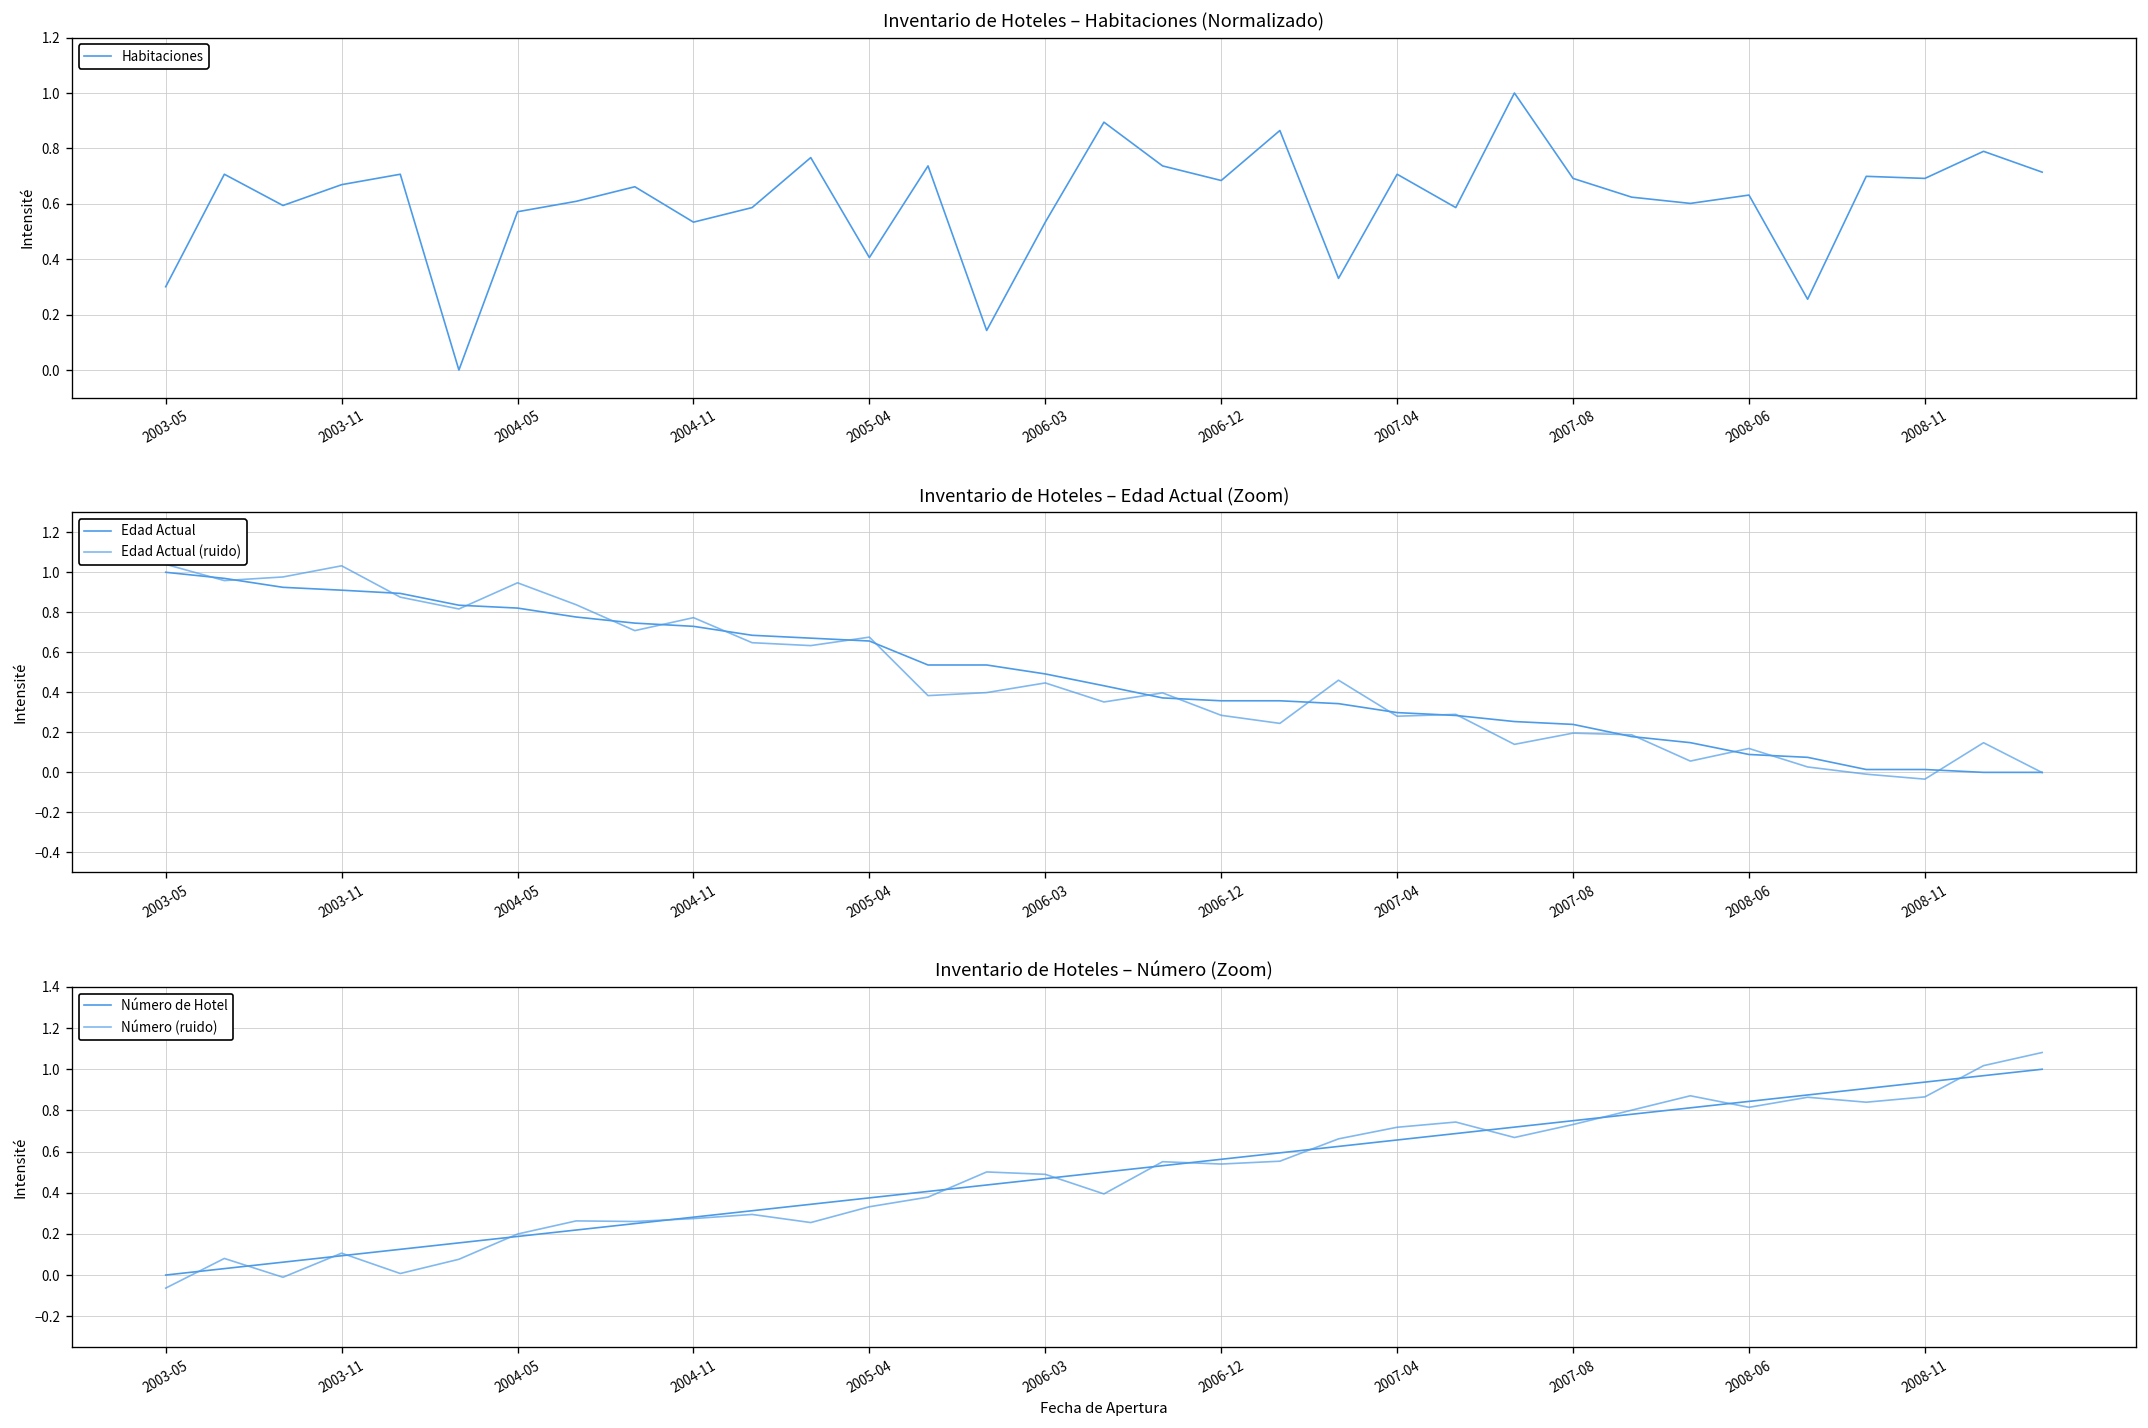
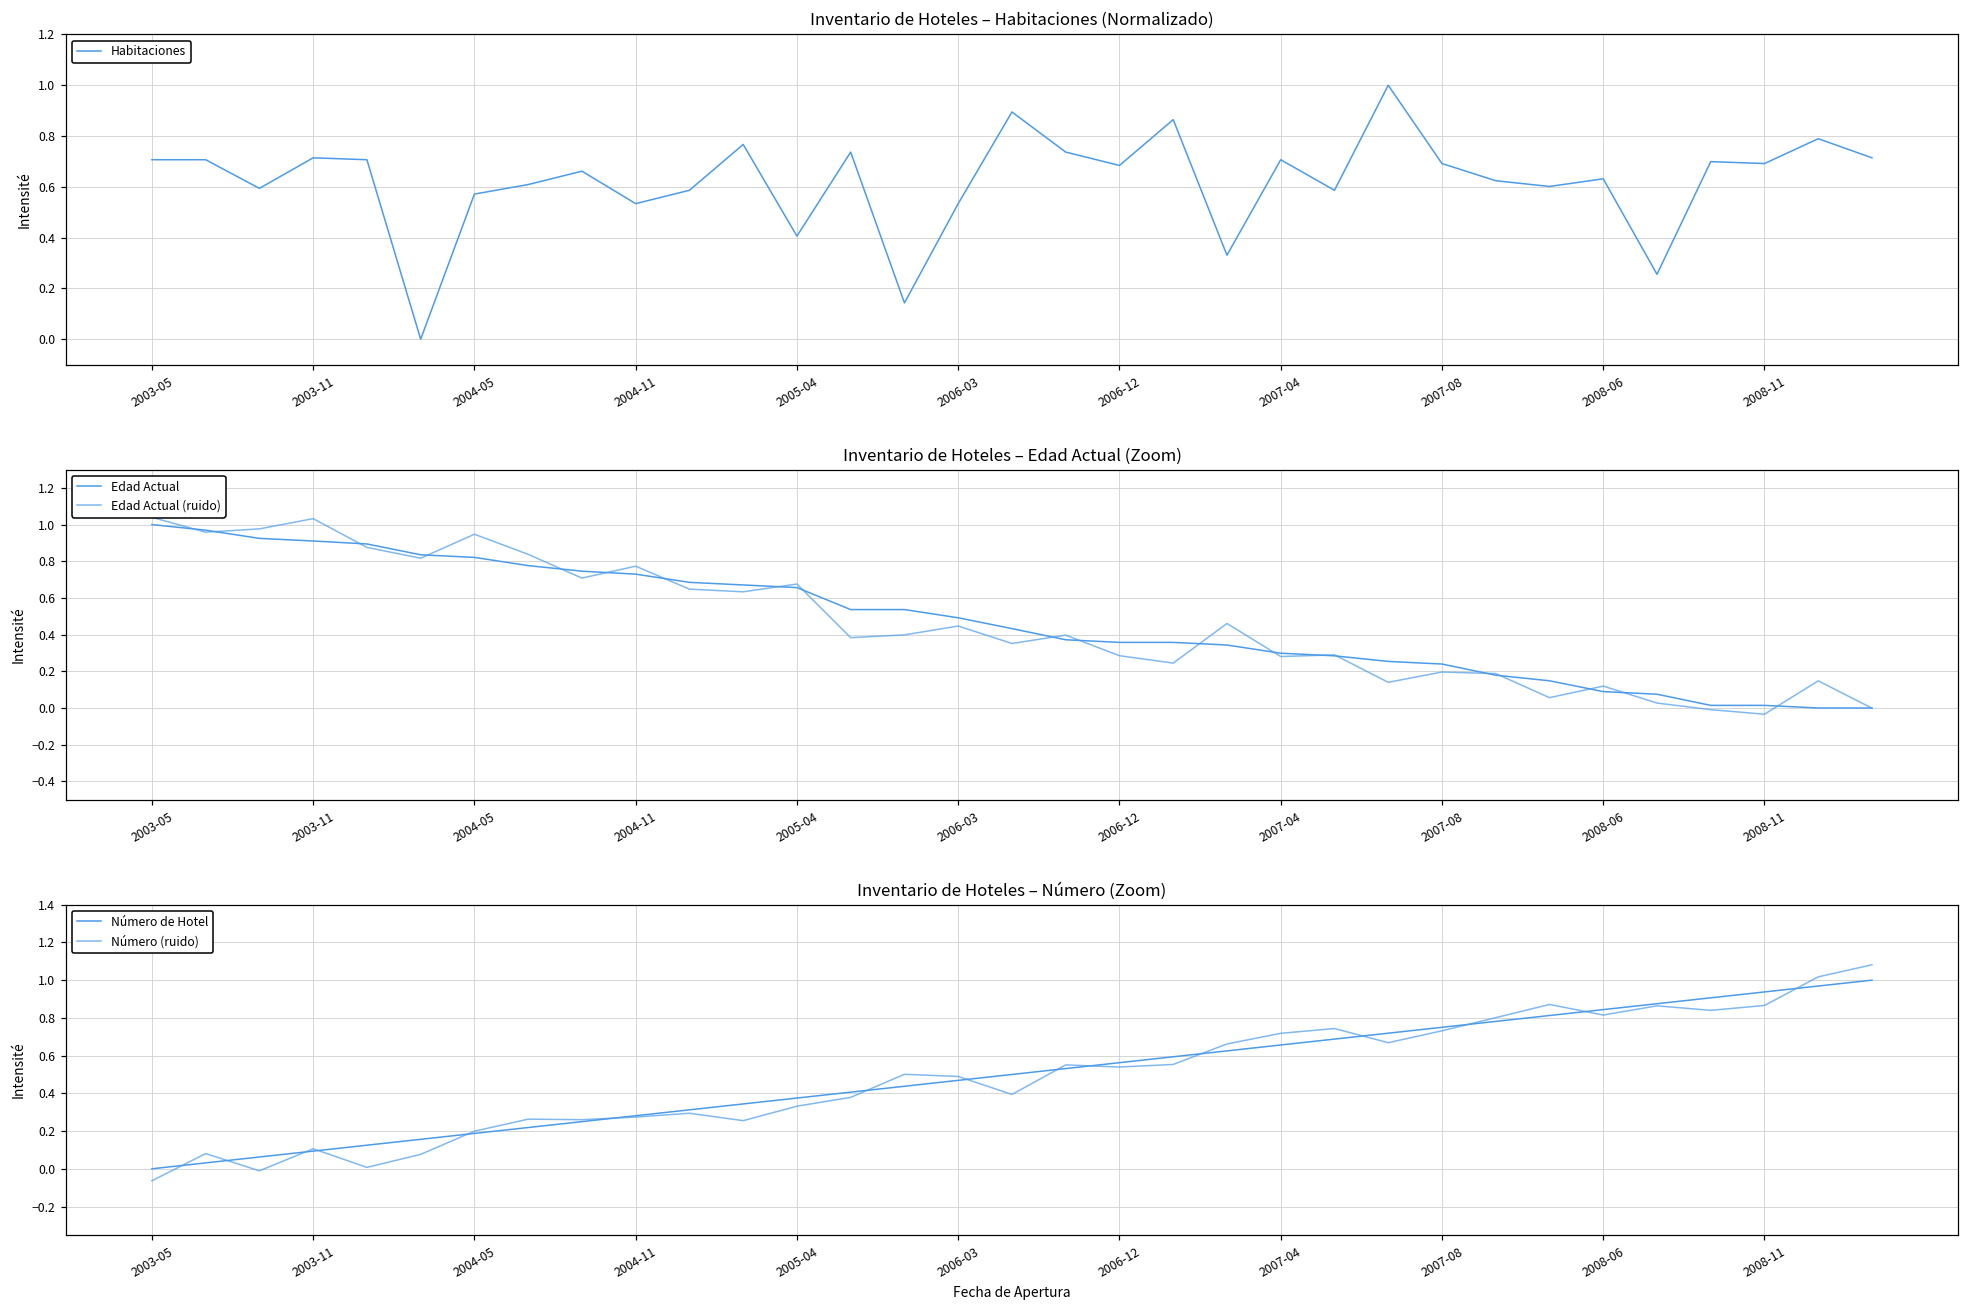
  {
    "Inventario de Hoteles – Habitaciones (Normalizado)": {
-     "2003-05": 0.30,
-     "2003-11": 0.67,
+     "2003-05": 0.71,
+     "2003-11": 0.71,
      "2004-05": 0.57,
      "2004-11": 0.53,
      "2005-04": 0.41,
      "2006-03": 0.53,
      "2007-04": 0.71,
      "2007-08": 0.69,
      "2008-06": 0.63
    }
  }
